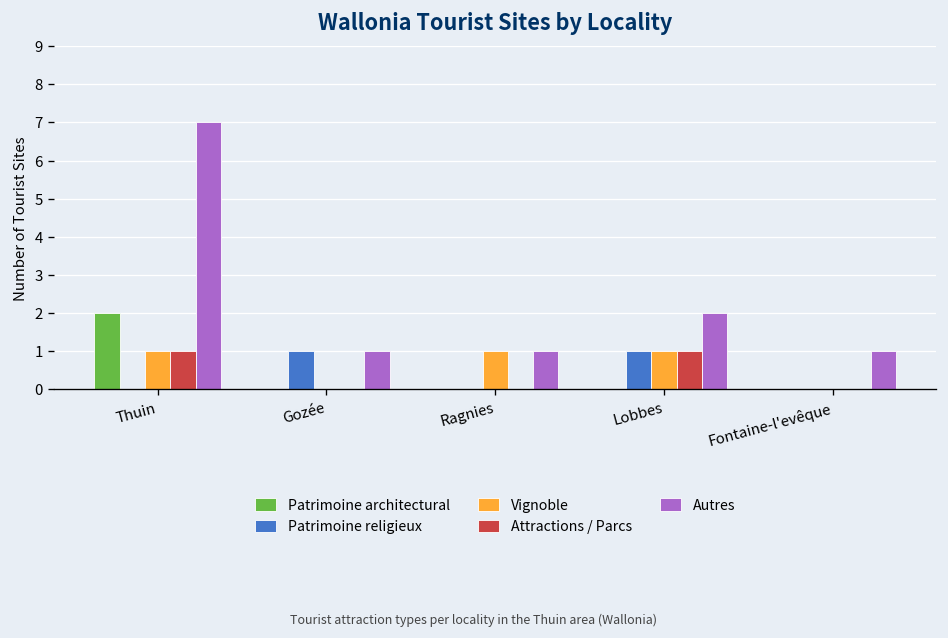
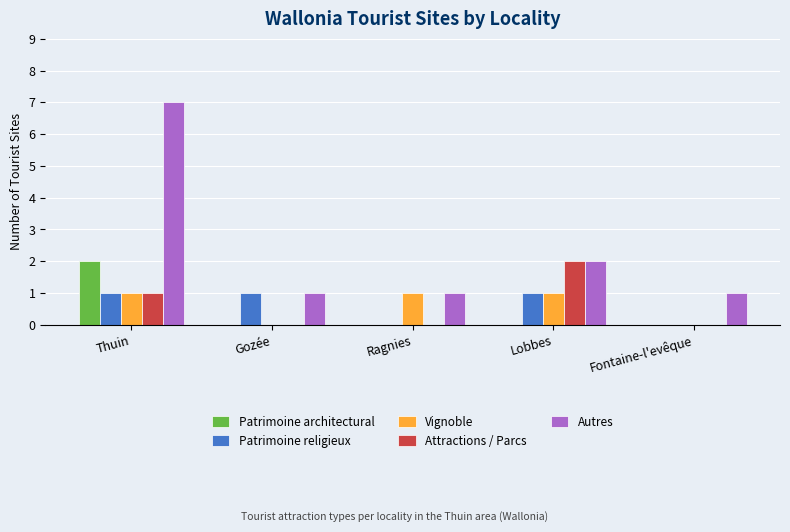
  {
    "Patrimoine architectural": {
      "Thuin": 2,
      "Gozée": 0,
      "Ragnies": 0,
      "Lobbes": 0,
      "Fontaine-l'evêque": 0
    },
    "Patrimoine religieux": {
-     "Thuin": 0,
+     "Thuin": 1,
      "Gozée": 1,
      "Ragnies": 0,
      "Lobbes": 1,
      "Fontaine-l'evêque": 0
    },
    "Vignoble": {
      "Thuin": 1,
      "Gozée": 0,
      "Ragnies": 1,
      "Lobbes": 1,
      "Fontaine-l'evêque": 0
    },
    "Attractions / Parcs": {
      "Thuin": 1,
      "Gozée": 0,
      "Ragnies": 0,
-     "Lobbes": 1,
+     "Lobbes": 2,
      "Fontaine-l'evêque": 0
    },
    "Autres": {
      "Thuin": 7,
      "Gozée": 1,
      "Ragnies": 1,
      "Lobbes": 2,
      "Fontaine-l'evêque": 1
    }
  }
